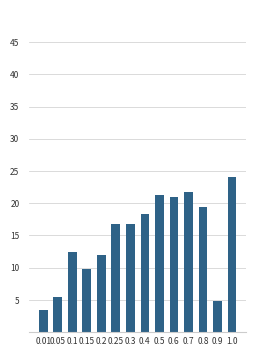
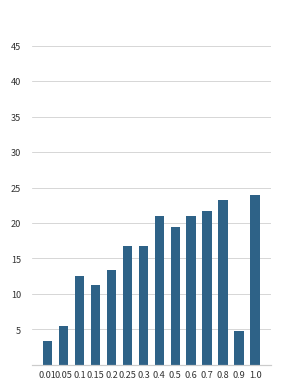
  {
    "0.01": 3,
    "0.05": 6,
    "0.1": 13,
-   "0.15": 10,
-   "0.2": 12,
+   "0.15": 11,
+   "0.2": 13,
    "0.25": 17,
    "0.3": 17,
-   "0.4": 18,
-   "0.5": 21,
+   "0.4": 21,
+   "0.5": 20,
    "0.6": 21,
    "0.7": 22,
-   "0.8": 19,
+   "0.8": 23,
    "0.9": 5,
    "1.0": 24
  }
